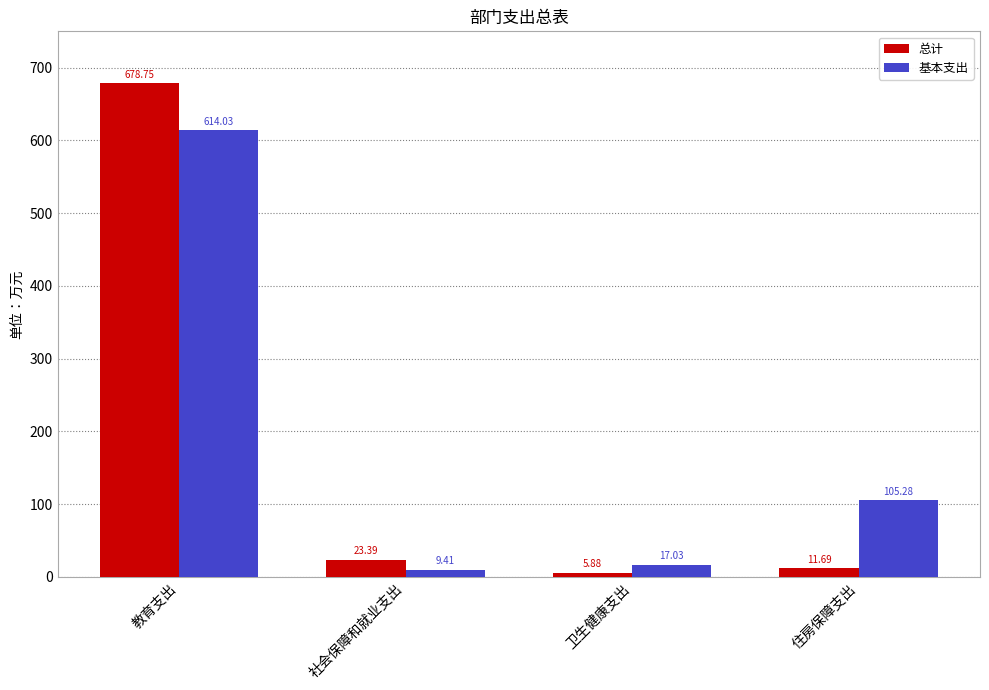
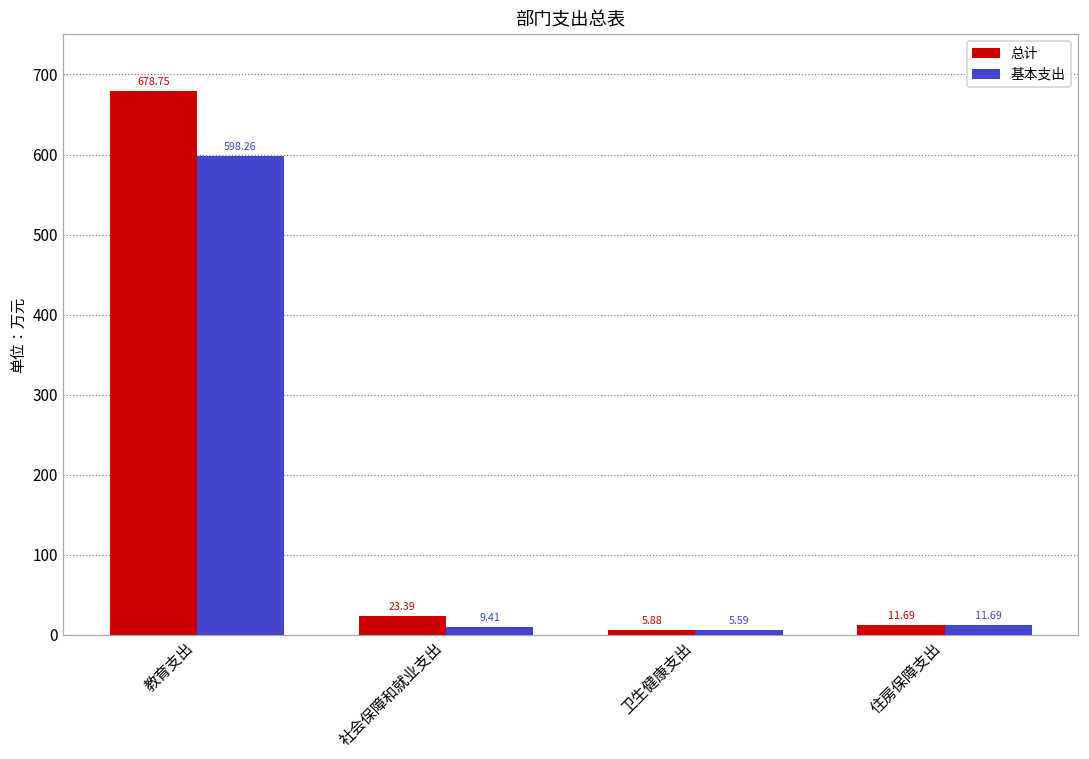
  {
    "总计": {
      "教育支出": 678.75,
      "社会保障和就业支出": 23.39,
      "卫生健康支出": 5.88,
      "住房保障支出": 11.69
    },
    "基本支出": {
-     "教育支出": 614.03,
+     "教育支出": 598.26,
      "社会保障和就业支出": 9.41,
-     "卫生健康支出": 17.03,
-     "住房保障支出": 105.28
+     "卫生健康支出": 5.59,
+     "住房保障支出": 11.69
    }
  }
